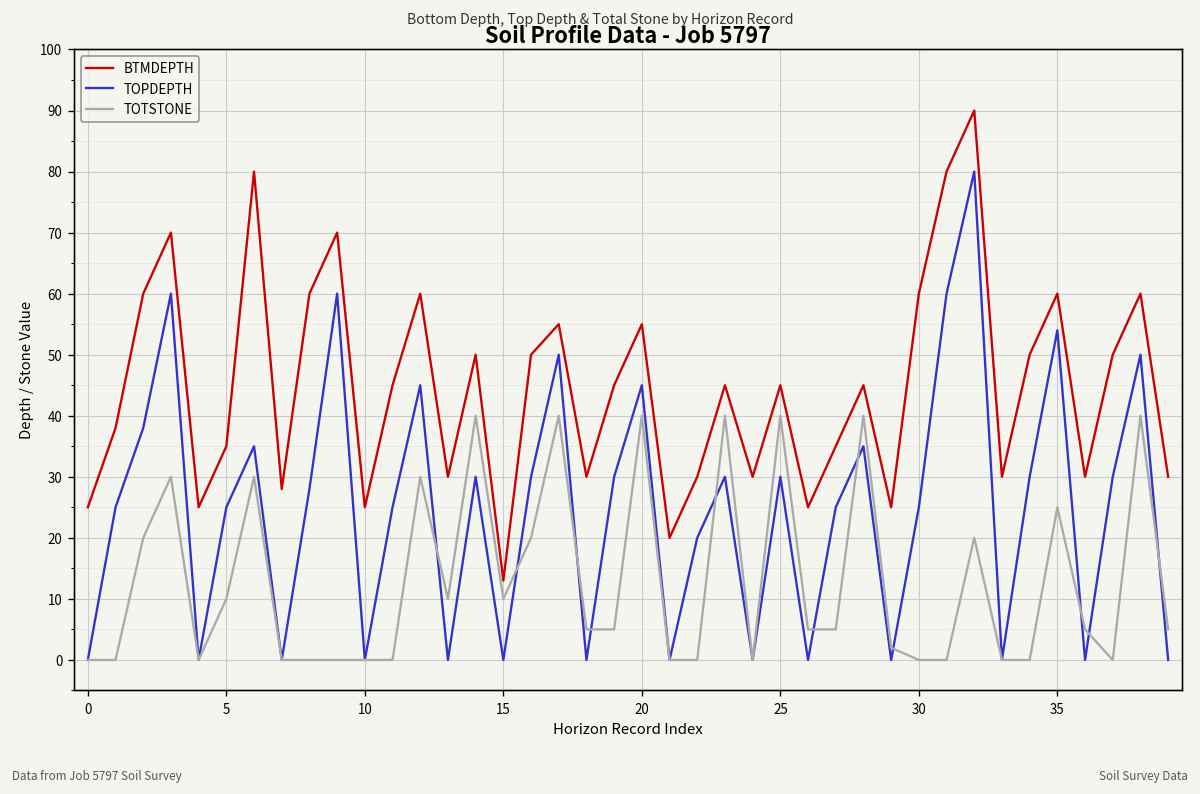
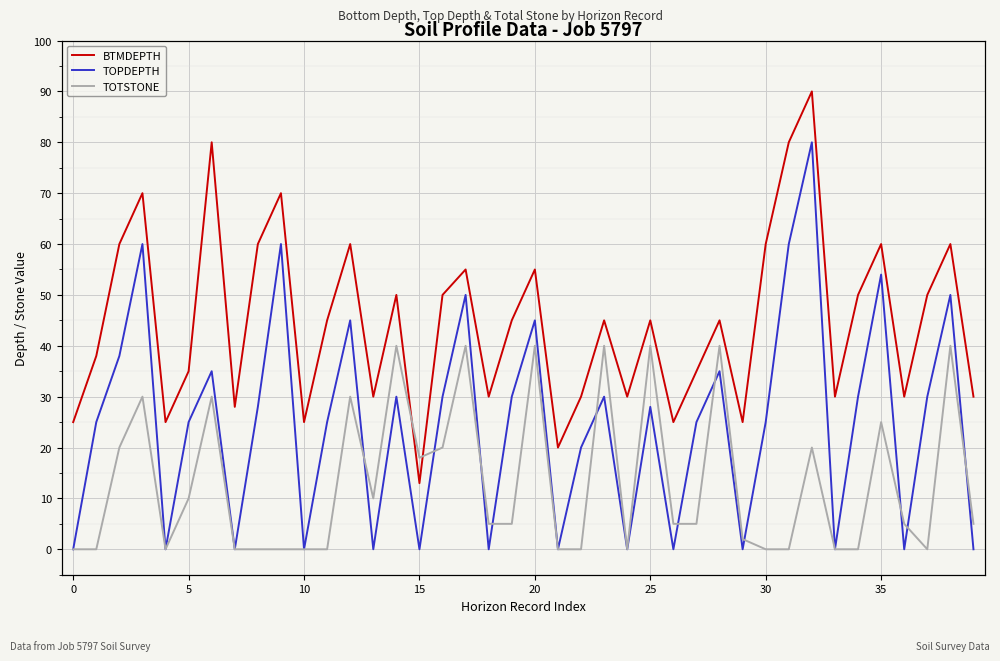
  {
    "BTMDEPTH": {
      "0": 25,
      "5": 35,
      "10": 25,
      "15": 13,
      "20": 55,
      "25": 45,
      "30": 60,
      "35": 60
    },
    "TOPDEPTH": {
      "5": 25,
      "15": 0,
      "20": 45,
-     "25": 30,
+     "25": 28,
      "30": 25,
      "35": 54
    },
    "TOTSTONE": {
      "5": 10,
-     "15": 10,
+     "15": 18,
      "20": 40,
      "25": 40,
      "30": 0,
      "35": 25
    }
  }
